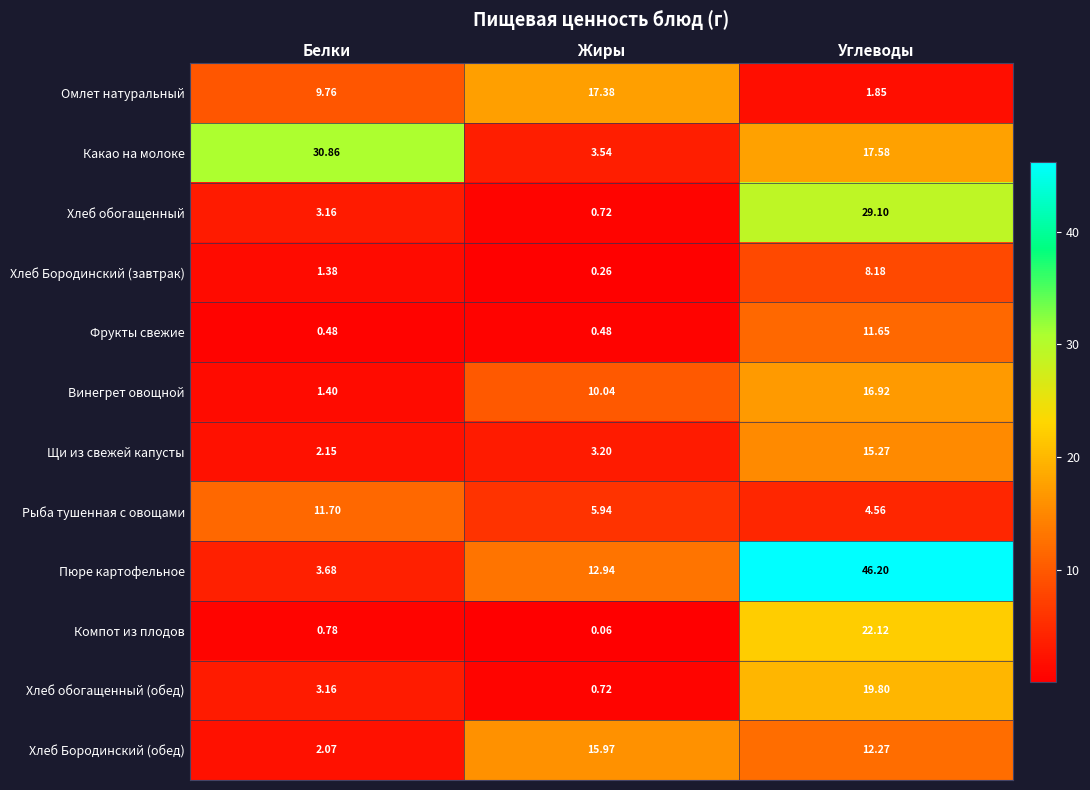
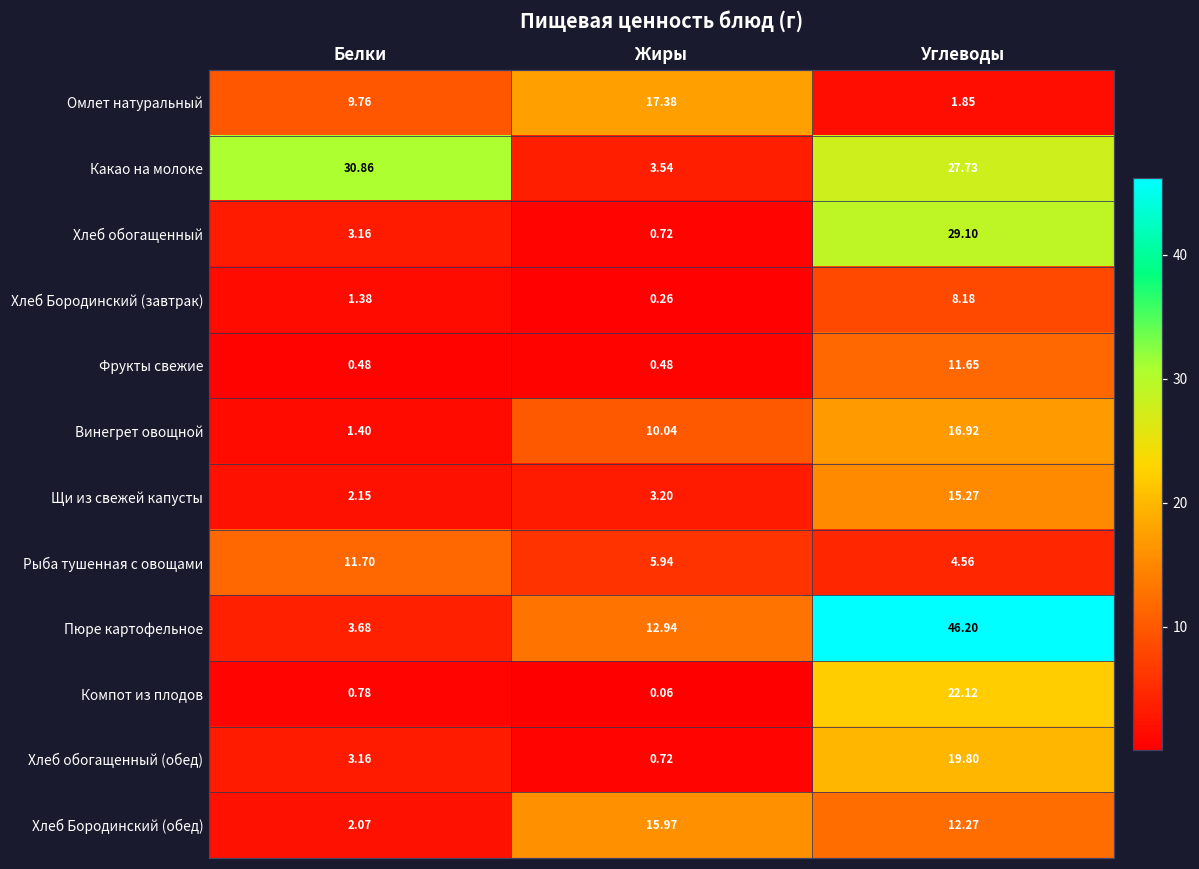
  {
    "Омлет натуральный": {
      "Белки": 9.76,
      "Жиры": 17.38,
      "Углеводы": 1.85
    },
    "Какао на молоке": {
      "Белки": 30.86,
      "Жиры": 3.54,
-     "Углеводы": 17.58
+     "Углеводы": 27.73
    },
    "Хлеб обогащенный": {
      "Белки": 3.16,
      "Жиры": 0.72,
      "Углеводы": 29.10
    },
    "Хлеб Бородинский (завтрак)": {
      "Белки": 1.38,
      "Жиры": 0.26,
      "Углеводы": 8.18
    },
    "Фрукты свежие": {
      "Белки": 0.48,
      "Жиры": 0.48,
      "Углеводы": 11.65
    },
    "Винегрет овощной": {
      "Белки": 1.40,
      "Жиры": 10.04,
      "Углеводы": 16.92
    },
    "Щи из свежей капусты": {
      "Белки": 2.15,
      "Жиры": 3.20,
      "Углеводы": 15.27
    },
    "Рыба тушенная с овощами": {
      "Белки": 11.70,
      "Жиры": 5.94,
      "Углеводы": 4.56
    },
    "Пюре картофельное": {
      "Белки": 3.68,
      "Жиры": 12.94,
      "Углеводы": 46.20
    },
    "Компот из плодов": {
      "Белки": 0.78,
      "Жиры": 0.06,
      "Углеводы": 22.12
    },
    "Хлеб обогащенный (обед)": {
      "Белки": 3.16,
      "Жиры": 0.72,
      "Углеводы": 19.80
    },
    "Хлеб Бородинский (обед)": {
      "Белки": 2.07,
      "Жиры": 15.97,
      "Углеводы": 12.27
    }
  }
